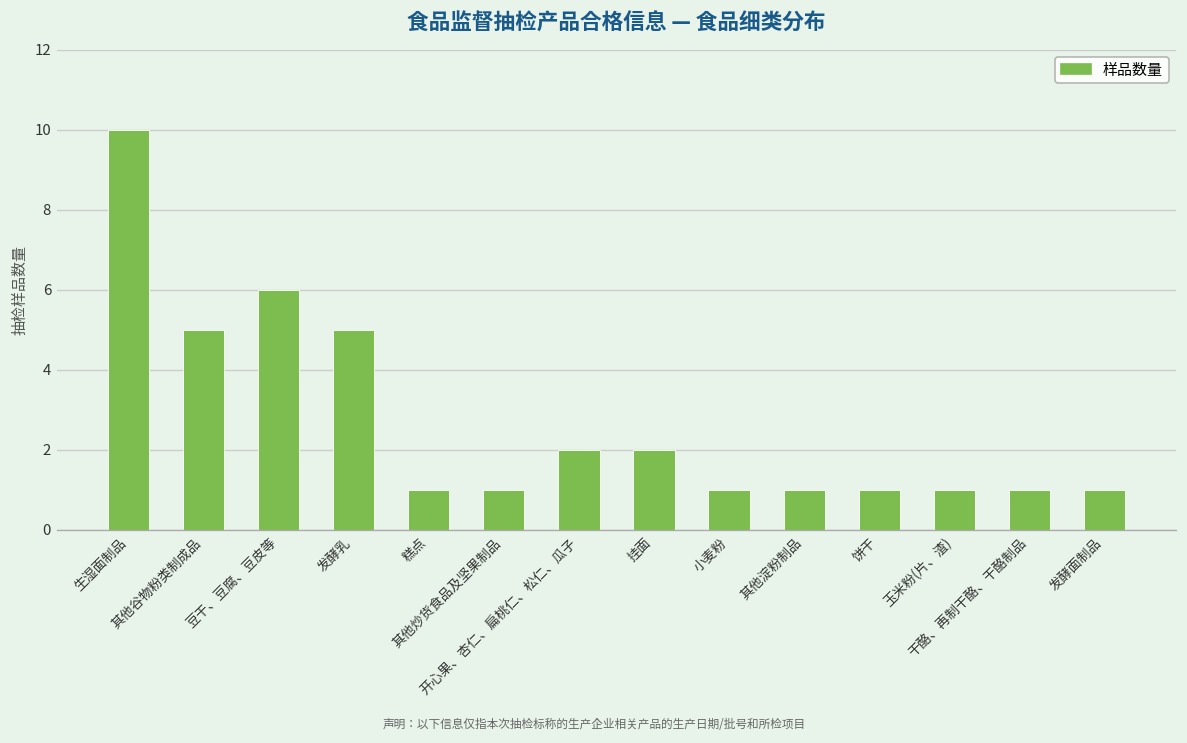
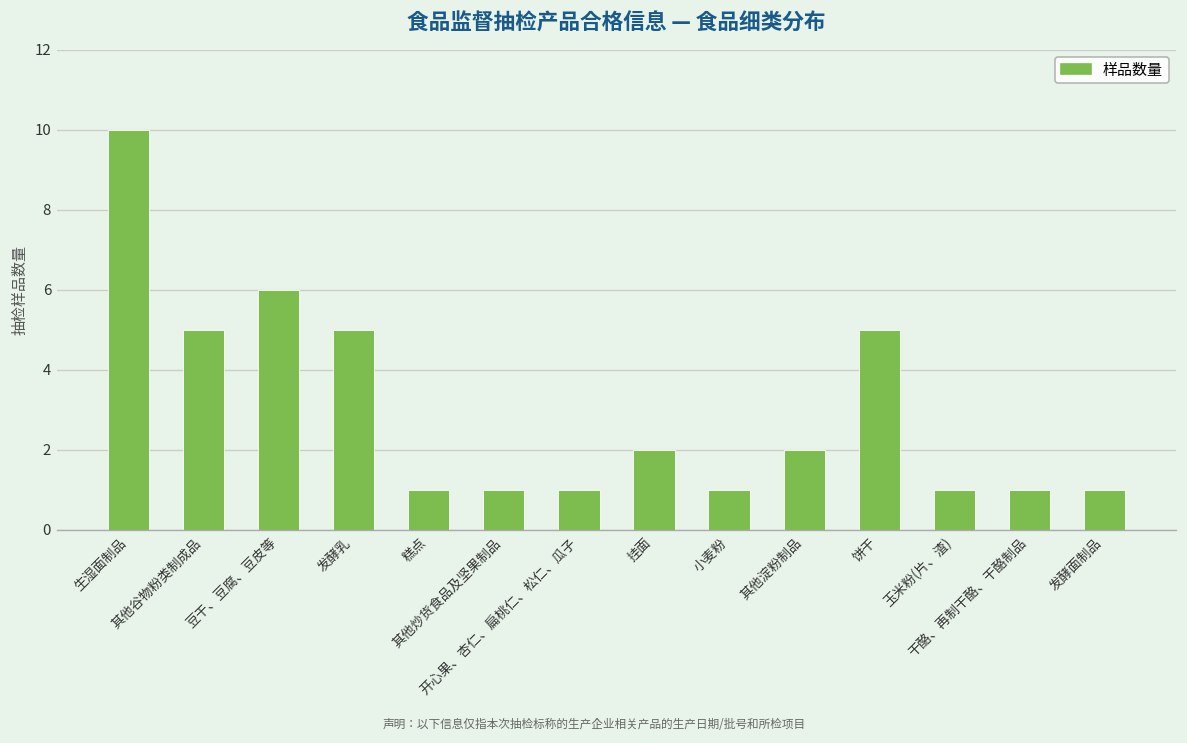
  {
    "生湿面制品": 10,
    "其他谷物粉类制成品": 5,
    "豆干、豆腐、豆皮等": 6,
    "发酵乳": 5,
    "糕点": 1,
    "其他炒货食品及坚果制品": 1,
-   "开心果、杏仁、扁桃仁、松仁、瓜子": 2,
+   "开心果、杏仁、扁桃仁、松仁、瓜子": 1,
    "挂面": 2,
    "小麦粉": 1,
-   "其他淀粉制品": 1,
-   "饼干": 1,
+   "其他淀粉制品": 2,
+   "饼干": 5,
    "玉米粉(片、渣)": 1,
    "干酪、再制干酪、干酪制品": 1,
    "发酵面制品": 1
  }
